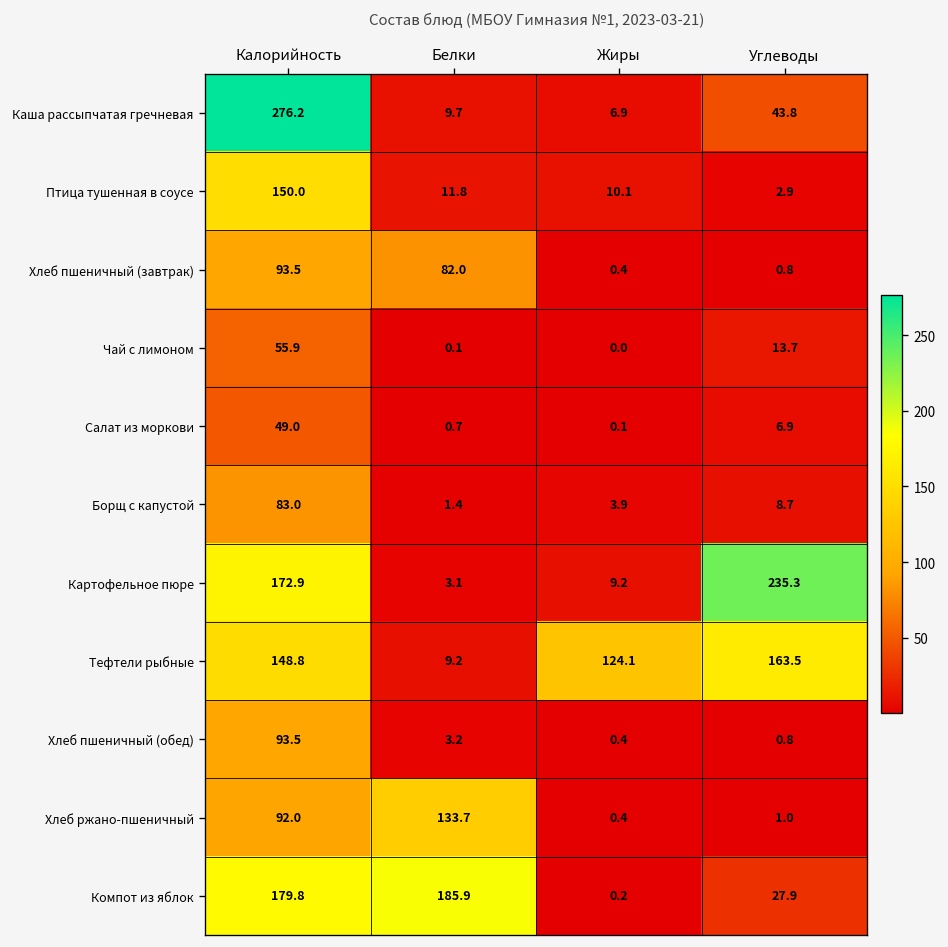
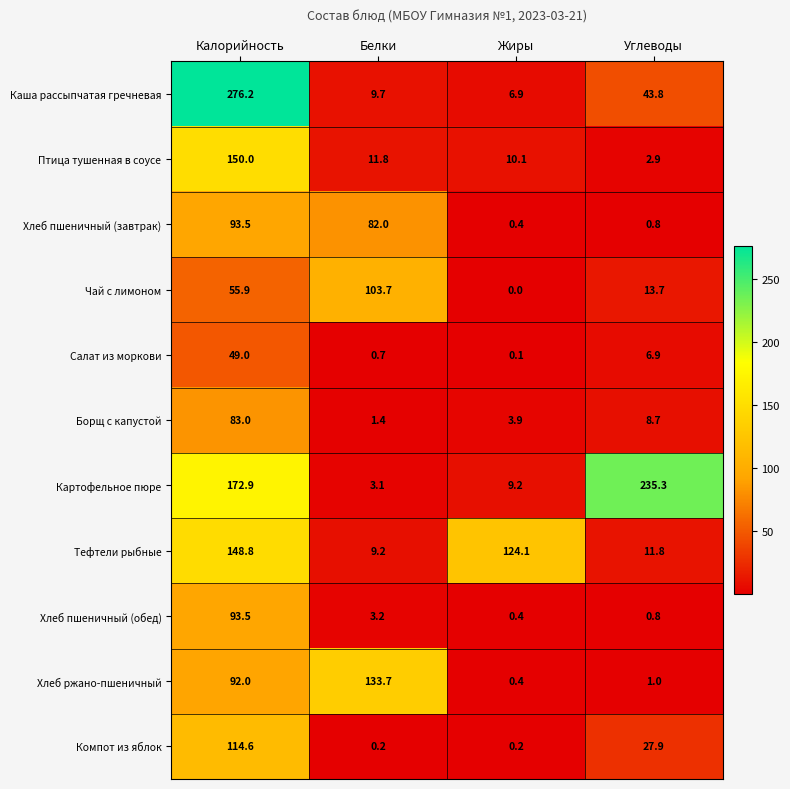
  {
    "Каша рассыпчатая гречневая": {
      "Калорийность": 276.2,
      "Белки": 9.7,
      "Жиры": 6.9,
      "Углеводы": 43.8
    },
    "Птица тушенная в соусе": {
      "Калорийность": 150.0,
      "Белки": 11.8,
      "Жиры": 10.1,
      "Углеводы": 2.9
    },
    "Хлеб пшеничный (завтрак)": {
      "Калорийность": 93.5,
      "Белки": 82.0,
      "Жиры": 0.4,
      "Углеводы": 0.8
    },
    "Чай с лимоном": {
      "Калорийность": 55.9,
-     "Белки": 0.1,
+     "Белки": 103.7,
      "Жиры": 0.0,
      "Углеводы": 13.7
    },
    "Салат из моркови": {
      "Калорийность": 49.0,
      "Белки": 0.7,
      "Жиры": 0.1,
      "Углеводы": 6.9
    },
    "Борщ с капустой": {
      "Калорийность": 83.0,
      "Белки": 1.4,
      "Жиры": 3.9,
      "Углеводы": 8.7
    },
    "Картофельное пюре": {
      "Калорийность": 172.9,
      "Белки": 3.1,
      "Жиры": 9.2,
      "Углеводы": 235.3
    },
    "Тефтели рыбные": {
      "Калорийность": 148.8,
      "Белки": 9.2,
      "Жиры": 124.1,
-     "Углеводы": 163.5
+     "Углеводы": 11.8
    },
    "Хлеб пшеничный (обед)": {
      "Калорийность": 93.5,
      "Белки": 3.2,
      "Жиры": 0.4,
      "Углеводы": 0.8
    },
    "Хлеб ржано-пшеничный": {
      "Калорийность": 92.0,
      "Белки": 133.7,
      "Жиры": 0.4,
      "Углеводы": 1.0
    },
    "Компот из яблок": {
-     "Калорийность": 179.8,
-     "Белки": 185.9,
+     "Калорийность": 114.6,
+     "Белки": 0.2,
      "Жиры": 0.2,
      "Углеводы": 27.9
    }
  }
